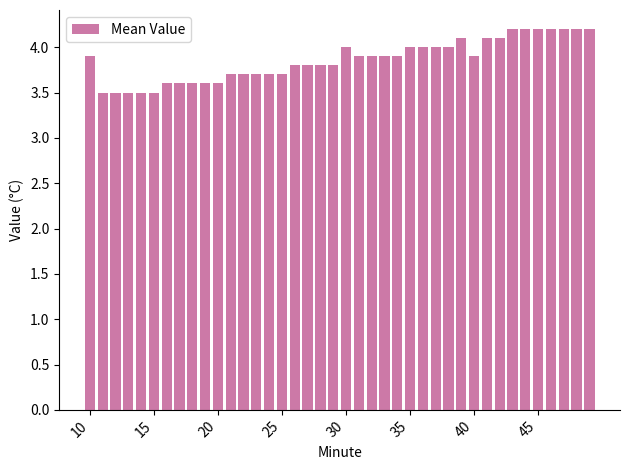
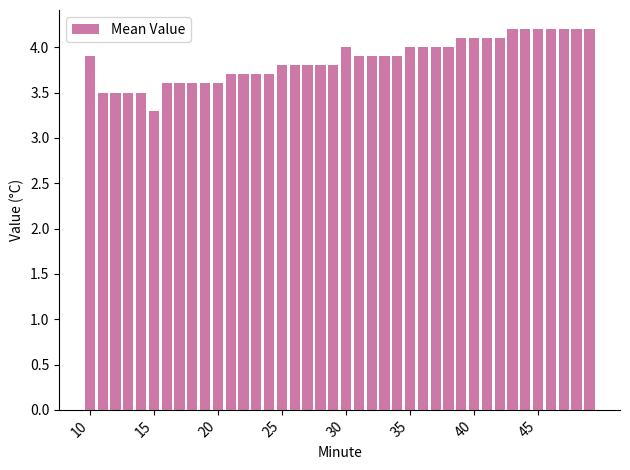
  {
    "10": 3.9,
-   "15": 3.5,
+   "15": 3.3,
    "20": 3.6,
-   "25": 3.7,
+   "25": 3.8,
    "30": 4.0,
    "35": 4.0,
-   "40": 3.9,
+   "40": 4.1,
    "45": 4.2
  }
